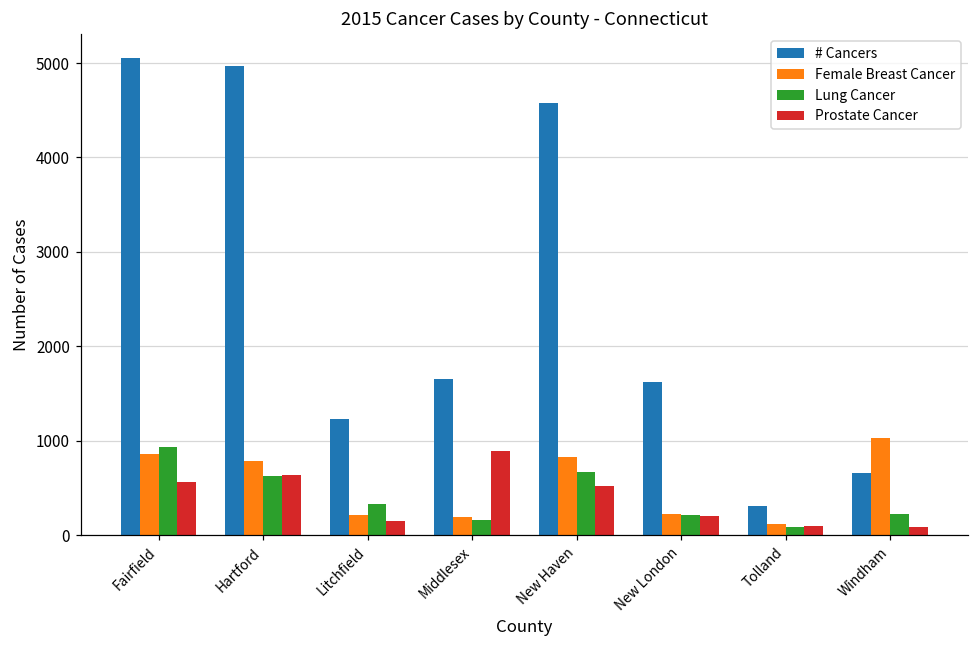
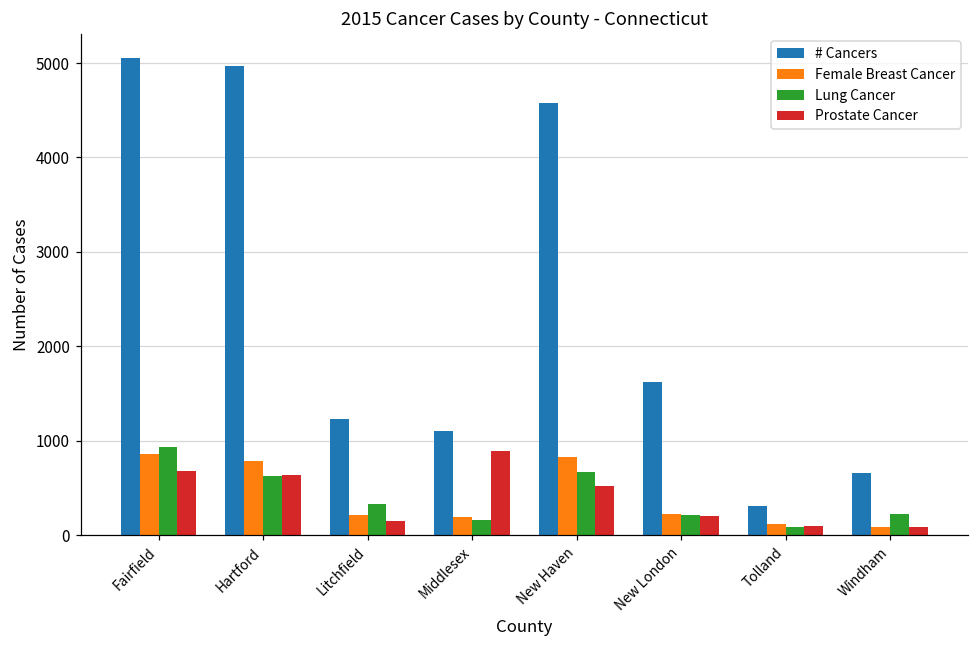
  {
    "# Cancers": {
      "Fairfield": 5100,
      "Hartford": 5000,
      "Litchfield": 1200,
-     "Middlesex": 1700,
+     "Middlesex": 1100,
      "New Haven": 4600,
      "New London": 1600,
      "Tolland": 300,
      "Windham": 700
    },
    "Female Breast Cancer": {
      "Fairfield": 900,
      "Hartford": 800,
      "Litchfield": 200,
      "Middlesex": 200,
      "New Haven": 800,
      "New London": 200,
      "Tolland": 100,
-     "Windham": 1000
+     "Windham": 100
    },
    "Lung Cancer": {
      "Fairfield": 900,
      "Hartford": 600,
      "Litchfield": 300,
      "Middlesex": 200,
      "New Haven": 700,
      "New London": 200,
      "Tolland": 100,
      "Windham": 200
    },
    "Prostate Cancer": {
-     "Fairfield": 600,
+     "Fairfield": 700,
      "Hartford": 600,
      "Litchfield": 100,
      "Middlesex": 900,
      "New Haven": 500,
      "New London": 200,
      "Tolland": 100,
      "Windham": 100
    }
  }
